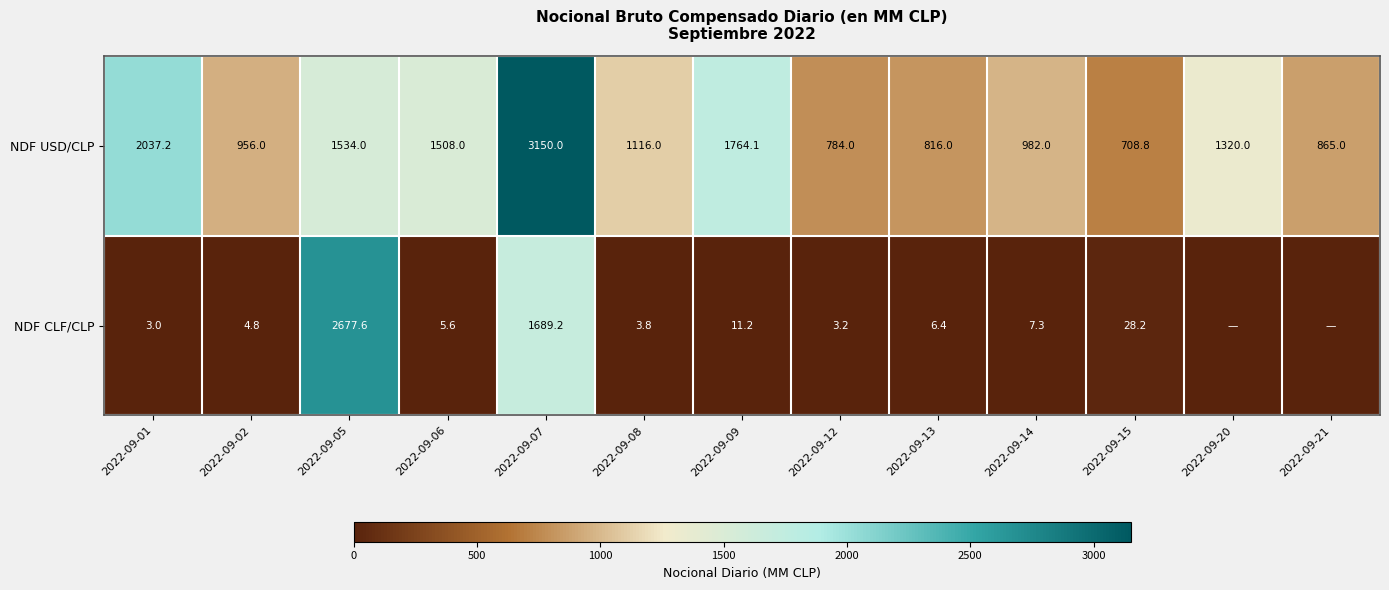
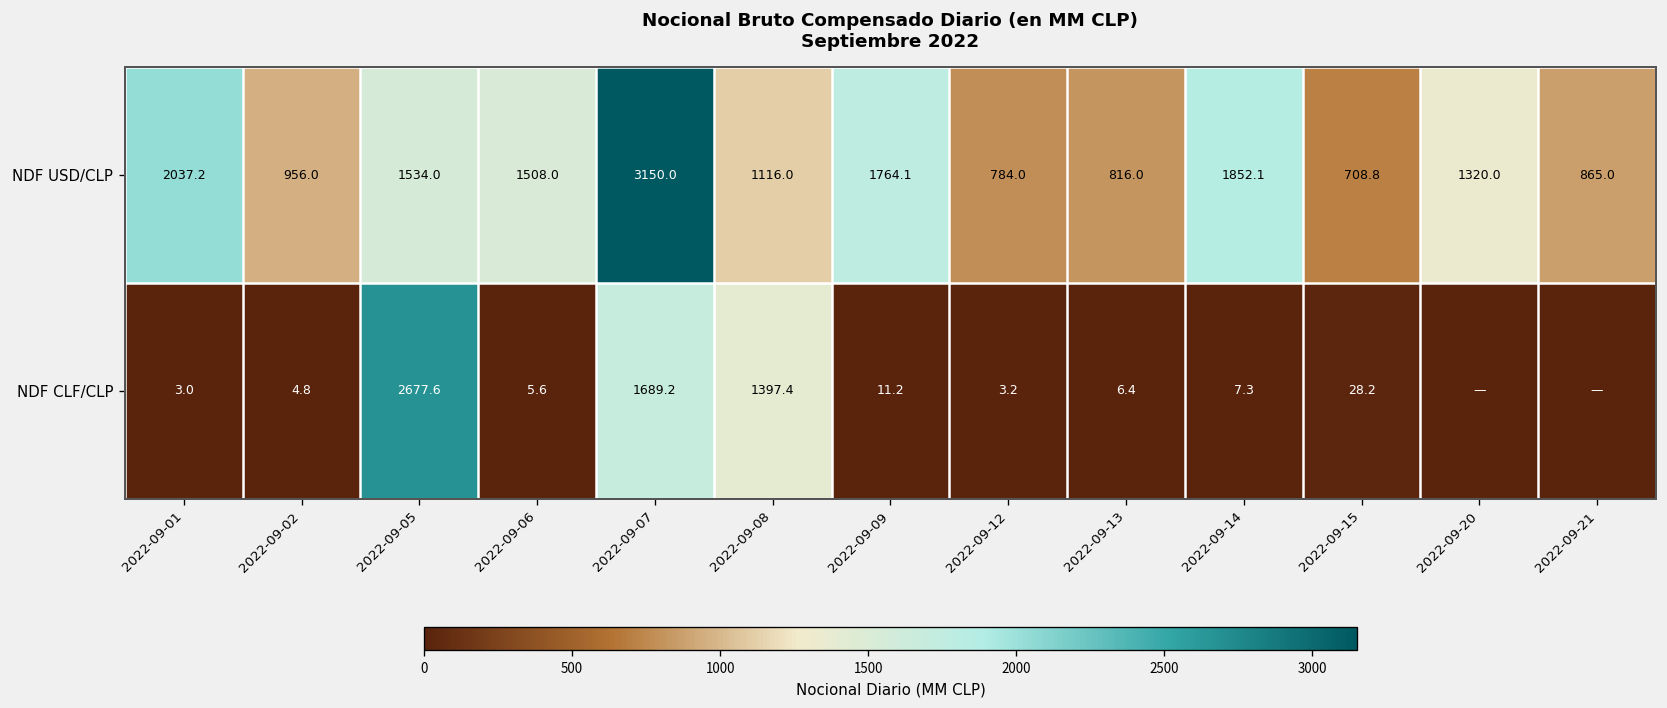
  {
    "NDF USD/CLP": {
      "2022-09-01": 2037.2,
      "2022-09-02": 956.0,
      "2022-09-05": 1534.0,
      "2022-09-06": 1508.0,
      "2022-09-07": 3150.0,
      "2022-09-08": 1116.0,
      "2022-09-09": 1764.1,
      "2022-09-12": 784.0,
      "2022-09-13": 816.0,
-     "2022-09-14": 982.0,
+     "2022-09-14": 1852.1,
      "2022-09-15": 708.8,
      "2022-09-20": 1320.0,
      "2022-09-21": 865.0
    },
    "NDF CLF/CLP": {
      "2022-09-01": 3.0,
      "2022-09-02": 4.8,
      "2022-09-05": 2677.6,
      "2022-09-06": 5.6,
      "2022-09-07": 1689.2,
-     "2022-09-08": 3.8,
+     "2022-09-08": 1397.4,
      "2022-09-09": 11.2,
      "2022-09-12": 3.2,
      "2022-09-13": 6.4,
      "2022-09-14": 7.3,
      "2022-09-15": 28.2
    }
  }
